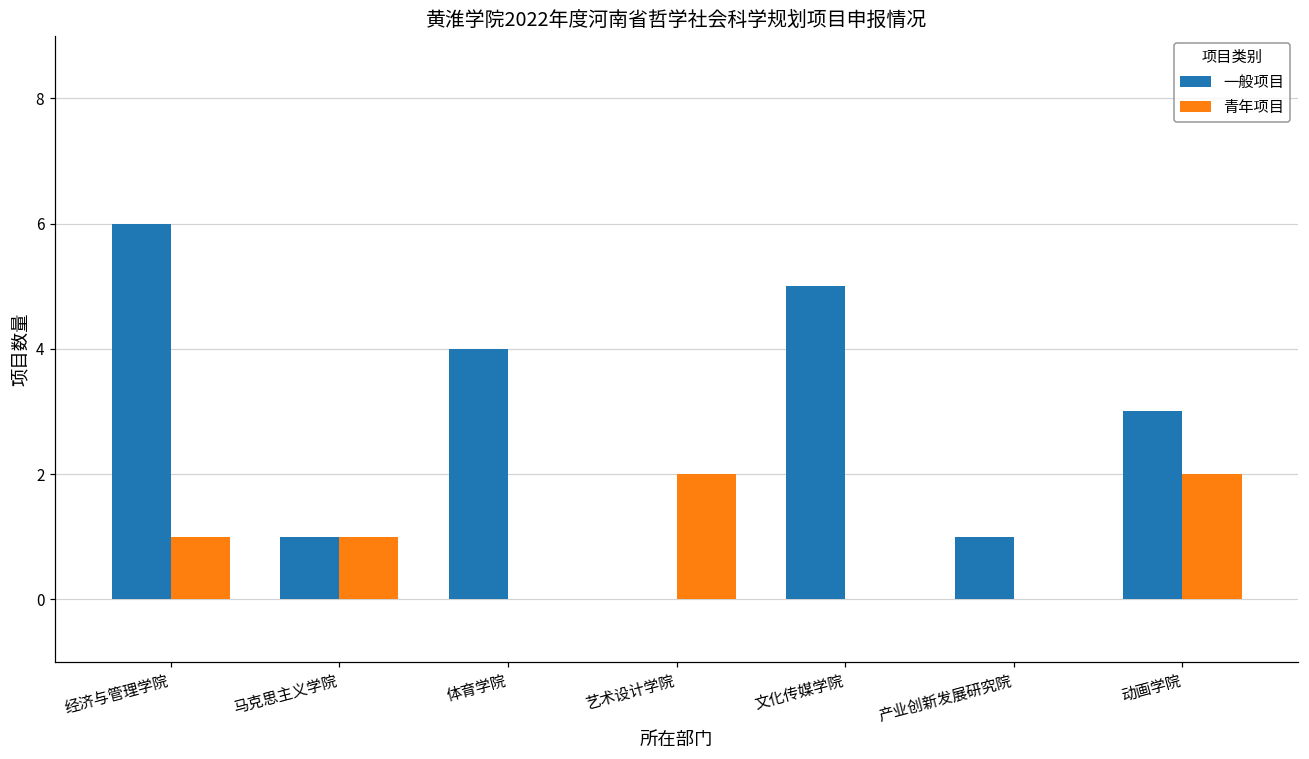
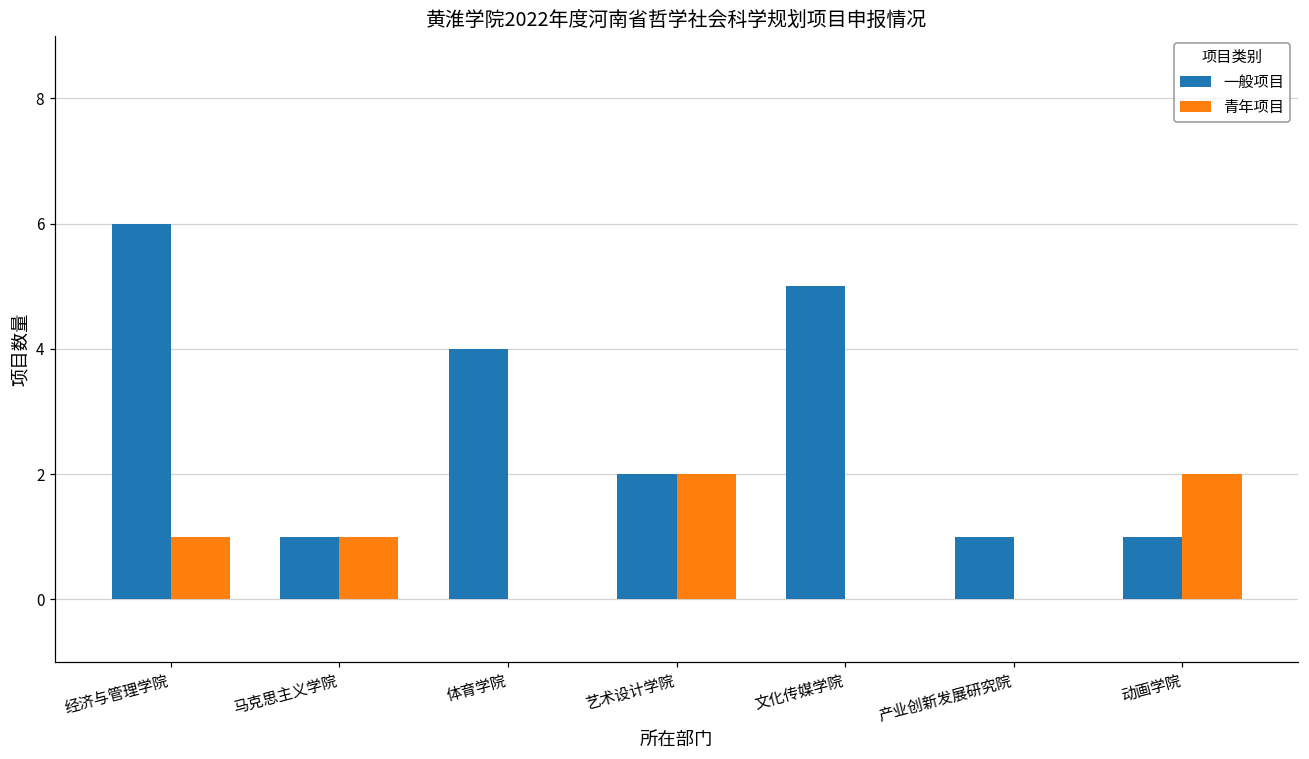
  {
    "一般项目": {
      "经济与管理学院": 6,
      "马克思主义学院": 1,
      "体育学院": 4,
-     "艺术设计学院": 0,
+     "艺术设计学院": 2,
      "文化传媒学院": 5,
      "产业创新发展研究院": 1,
-     "动画学院": 3
+     "动画学院": 1
    },
    "青年项目": {
      "经济与管理学院": 1,
      "马克思主义学院": 1,
      "体育学院": 0,
      "艺术设计学院": 2,
      "文化传媒学院": 0,
      "产业创新发展研究院": 0,
      "动画学院": 2
    }
  }
